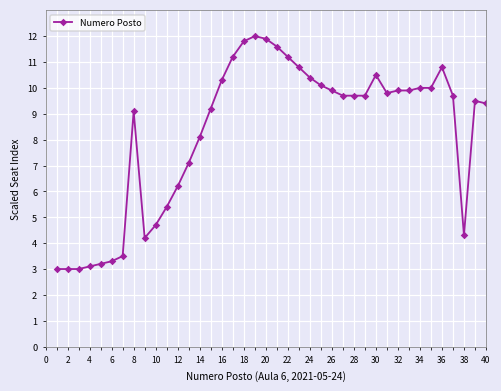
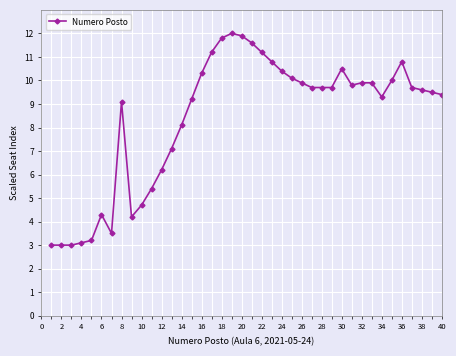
  {
    "2": 3.0,
    "4": 3.1,
-   "6": 3.3,
+   "6": 4.3,
    "8": 9.1,
    "10": 4.7,
    "12": 6.2,
    "14": 8.1,
    "16": 10.3,
    "18": 11.8,
    "20": 11.9,
    "22": 11.2,
    "24": 10.4,
    "26": 9.9,
    "28": 9.7,
    "30": 10.5,
    "32": 9.9,
-   "34": 10.0,
+   "34": 9.3,
    "36": 10.8,
-   "38": 4.3,
+   "38": 9.6,
    "40": 9.4
  }
